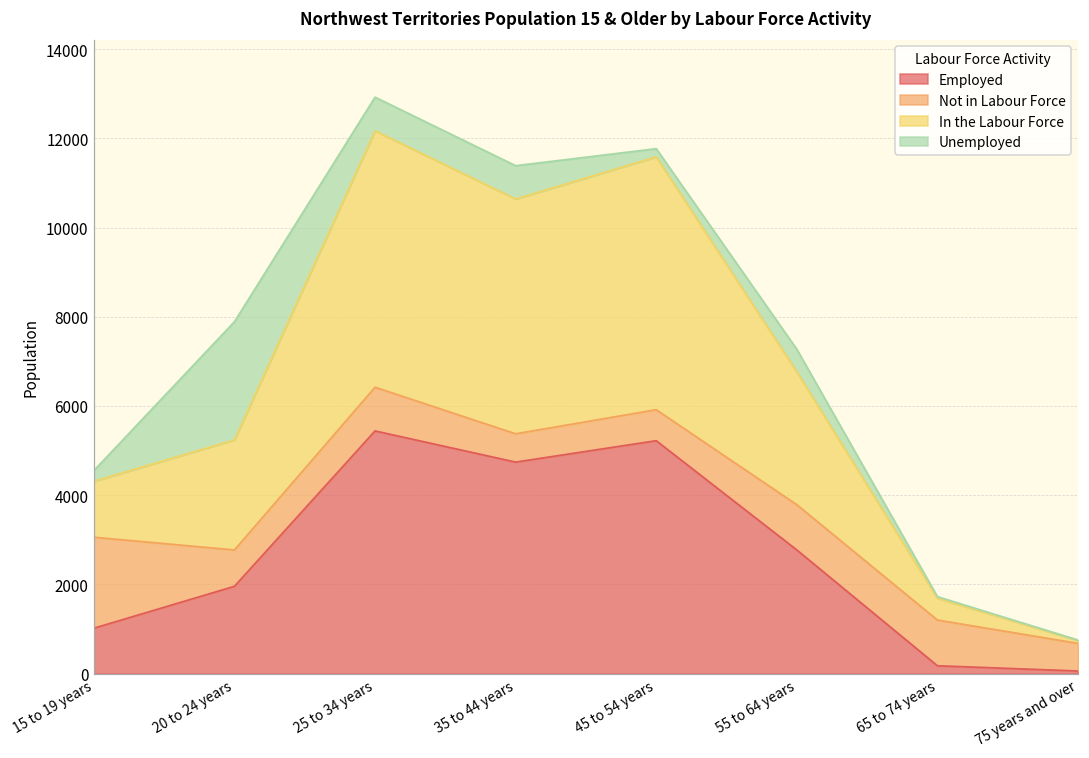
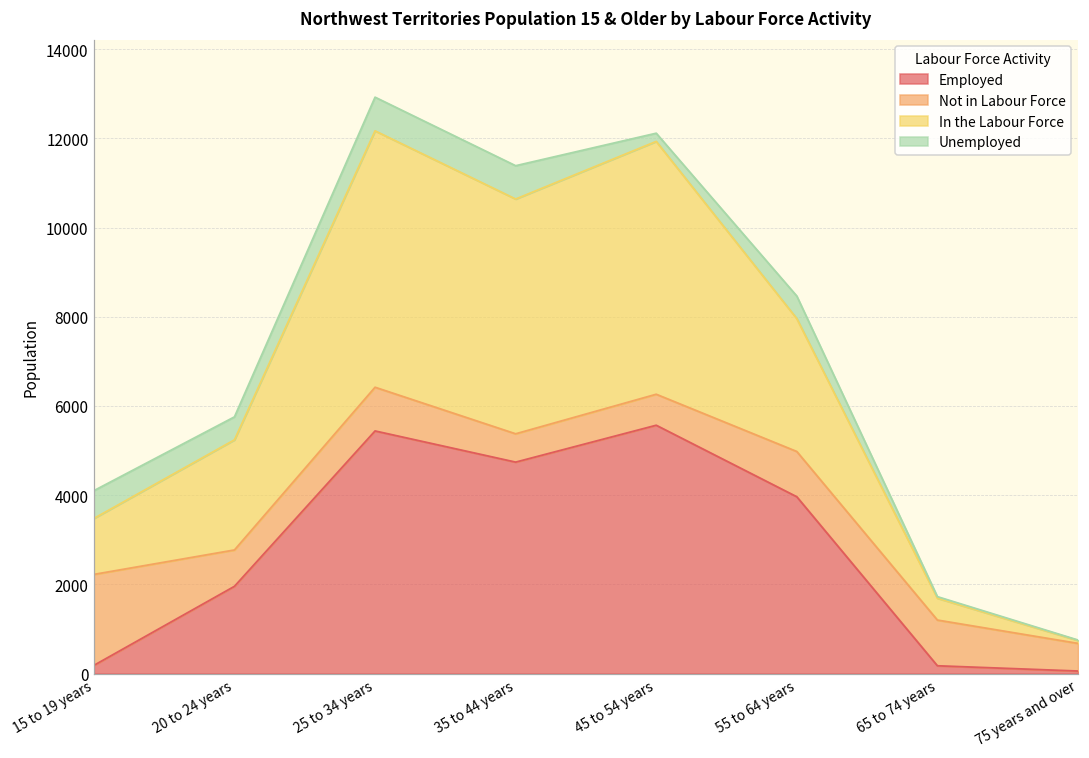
  {
    "Employed": {
-     "15 to 19 years": 1000,
+     "15 to 19 years": 200,
      "20 to 24 years": 2000,
      "25 to 34 years": 5400,
      "35 to 44 years": 4700,
-     "45 to 54 years": 5200,
-     "55 to 64 years": 2800,
+     "45 to 54 years": 5600,
+     "55 to 64 years": 4000,
      "65 to 74 years": 200,
      "75 years and over": 100
    },
    "Unemployed": {
-     "15 to 19 years": 200,
-     "20 to 24 years": 2600,
+     "15 to 19 years": 600,
+     "20 to 24 years": 500,
      "25 to 34 years": 800,
      "35 to 44 years": 700,
      "45 to 54 years": 200,
      "55 to 64 years": 500
    }
  }
